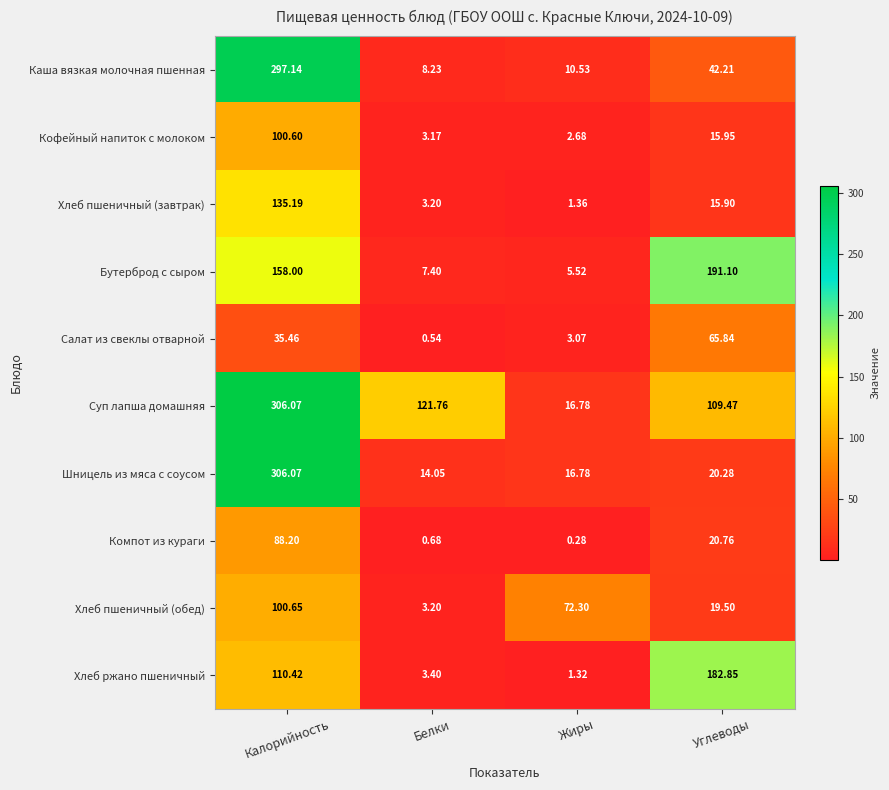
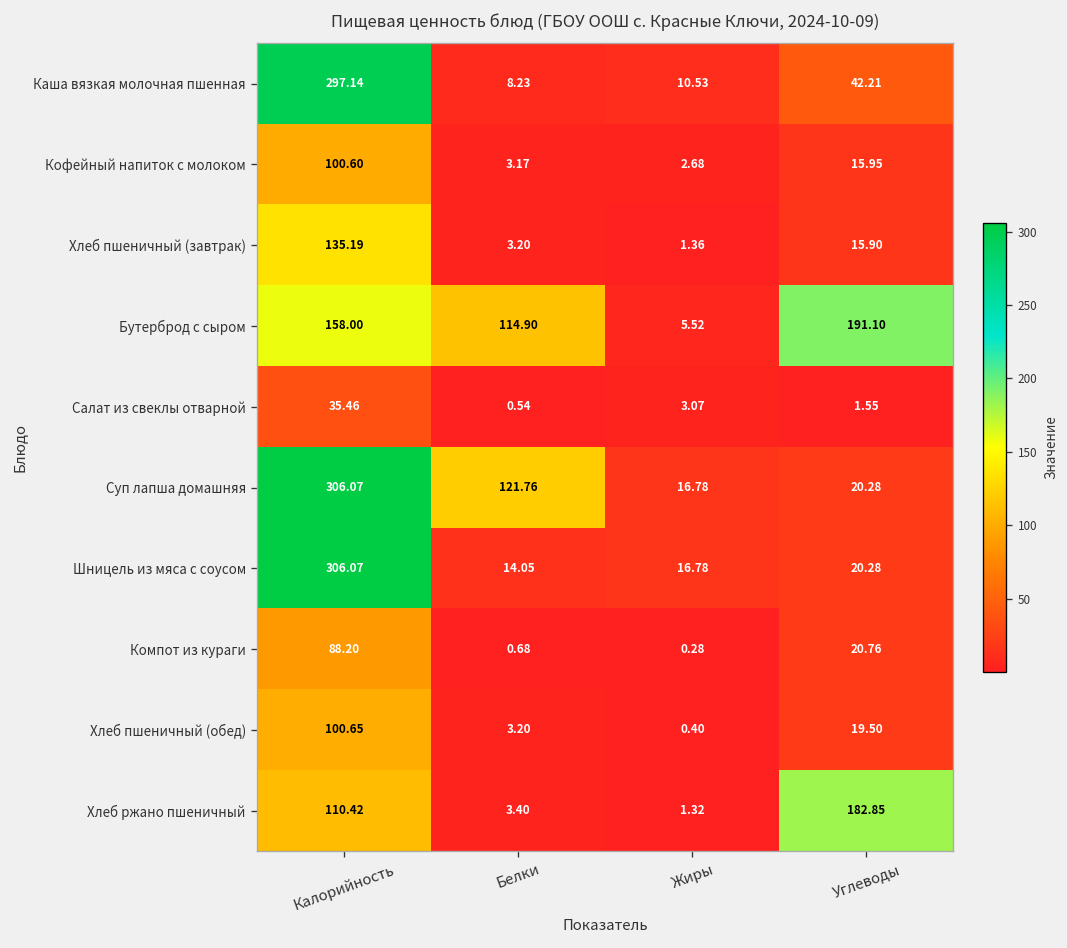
  {
    "Каша вязкая молочная пшенная": {
      "Калорийность": 297.14,
      "Белки": 8.23,
      "Жиры": 10.53,
      "Углеводы": 42.21
    },
    "Кофейный напиток с молоком": {
      "Калорийность": 100.60,
      "Белки": 3.17,
      "Жиры": 2.68,
      "Углеводы": 15.95
    },
    "Хлеб пшеничный (завтрак)": {
      "Калорийность": 135.19,
      "Белки": 3.20,
      "Жиры": 1.36,
      "Углеводы": 15.90
    },
    "Бутерброд с сыром": {
      "Калорийность": 158.00,
-     "Белки": 7.40,
+     "Белки": 114.90,
      "Жиры": 5.52,
      "Углеводы": 191.10
    },
    "Салат из свеклы отварной": {
      "Калорийность": 35.46,
      "Белки": 0.54,
      "Жиры": 3.07,
-     "Углеводы": 65.84
+     "Углеводы": 1.55
    },
    "Суп лапша домашняя": {
      "Калорийность": 306.07,
      "Белки": 121.76,
      "Жиры": 16.78,
-     "Углеводы": 109.47
+     "Углеводы": 20.28
    },
    "Шницель из мяса с соусом": {
      "Калорийность": 306.07,
      "Белки": 14.05,
      "Жиры": 16.78,
      "Углеводы": 20.28
    },
    "Компот из кураги": {
      "Калорийность": 88.20,
      "Белки": 0.68,
      "Жиры": 0.28,
      "Углеводы": 20.76
    },
    "Хлеб пшеничный (обед)": {
      "Калорийность": 100.65,
      "Белки": 3.20,
-     "Жиры": 72.30,
+     "Жиры": 0.40,
      "Углеводы": 19.50
    },
    "Хлеб ржано пшеничный": {
      "Калорийность": 110.42,
      "Белки": 3.40,
      "Жиры": 1.32,
      "Углеводы": 182.85
    }
  }
